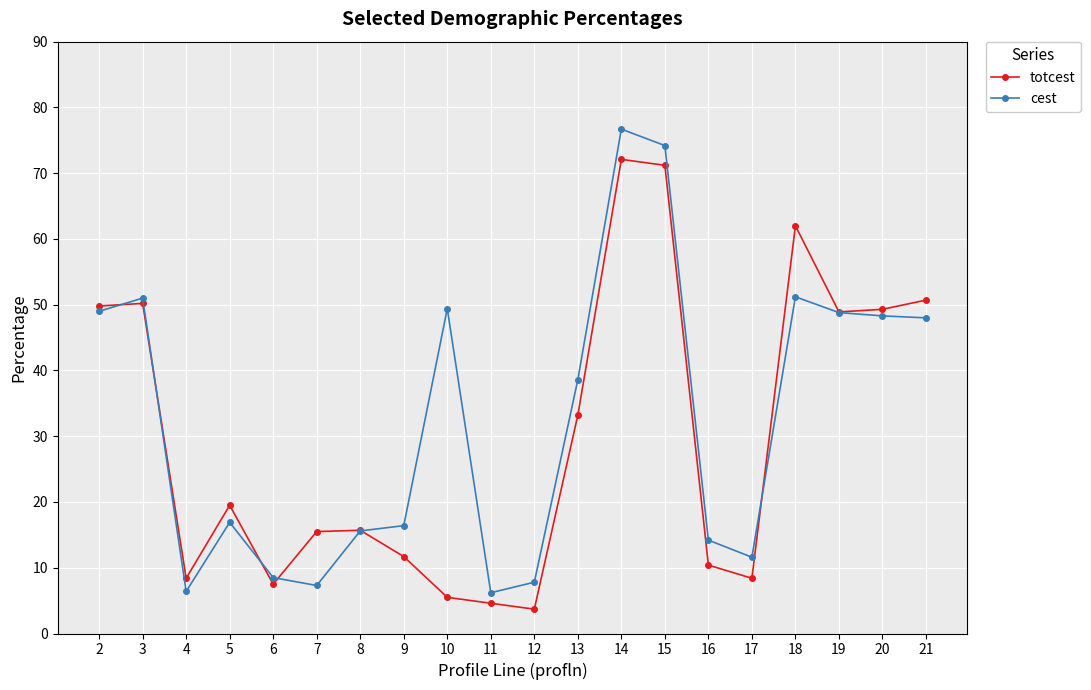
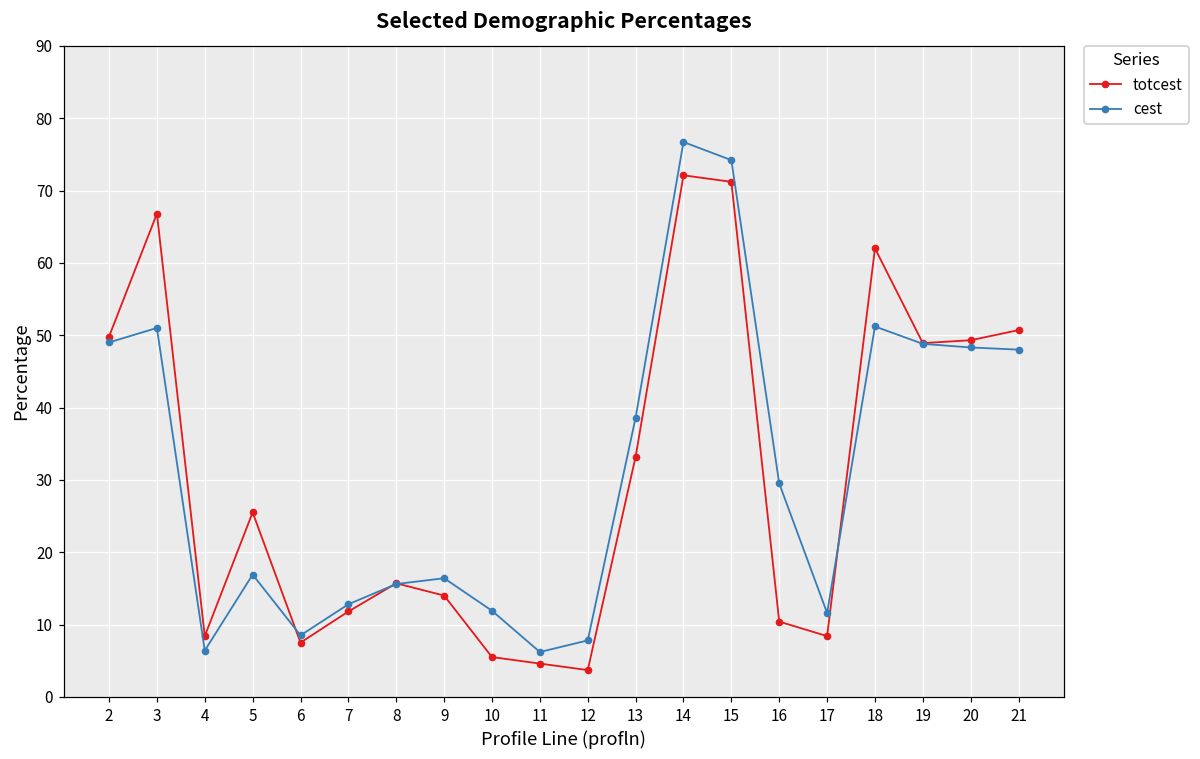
  {
    "totcest": {
      "2": 50,
-     "3": 50,
+     "3": 67,
      "4": 8,
-     "5": 20,
+     "5": 26,
      "6": 8,
-     "7": 16,
-     "9": 12,
+     "7": 12,
+     "9": 14,
      "10": 6,
      "11": 5,
      "12": 4,
      "13": 33,
      "14": 72,
      "15": 71,
      "16": 10,
      "17": 8,
      "18": 62,
      "20": 49,
      "21": 51
    },
    "cest": {
      "2": 49,
      "3": 51,
      "4": 6,
      "5": 17,
      "6": 9,
-     "7": 7,
+     "7": 13,
      "9": 16,
-     "10": 49,
+     "10": 12,
      "11": 6,
      "12": 8,
      "13": 39,
      "14": 77,
      "15": 74,
-     "16": 14,
+     "16": 30,
      "17": 12,
      "18": 51,
      "20": 48,
      "21": 48
    }
  }
